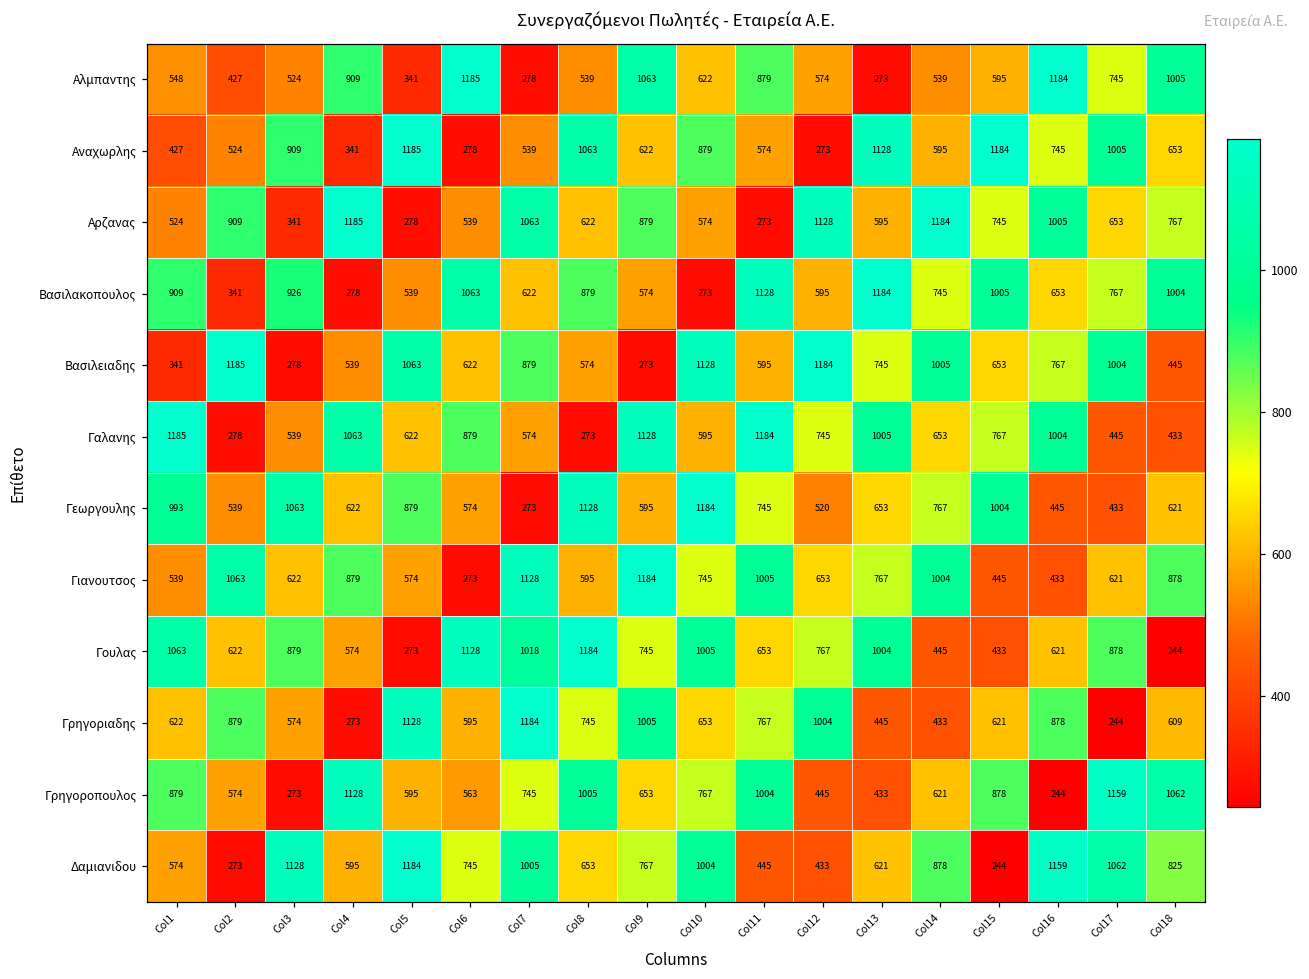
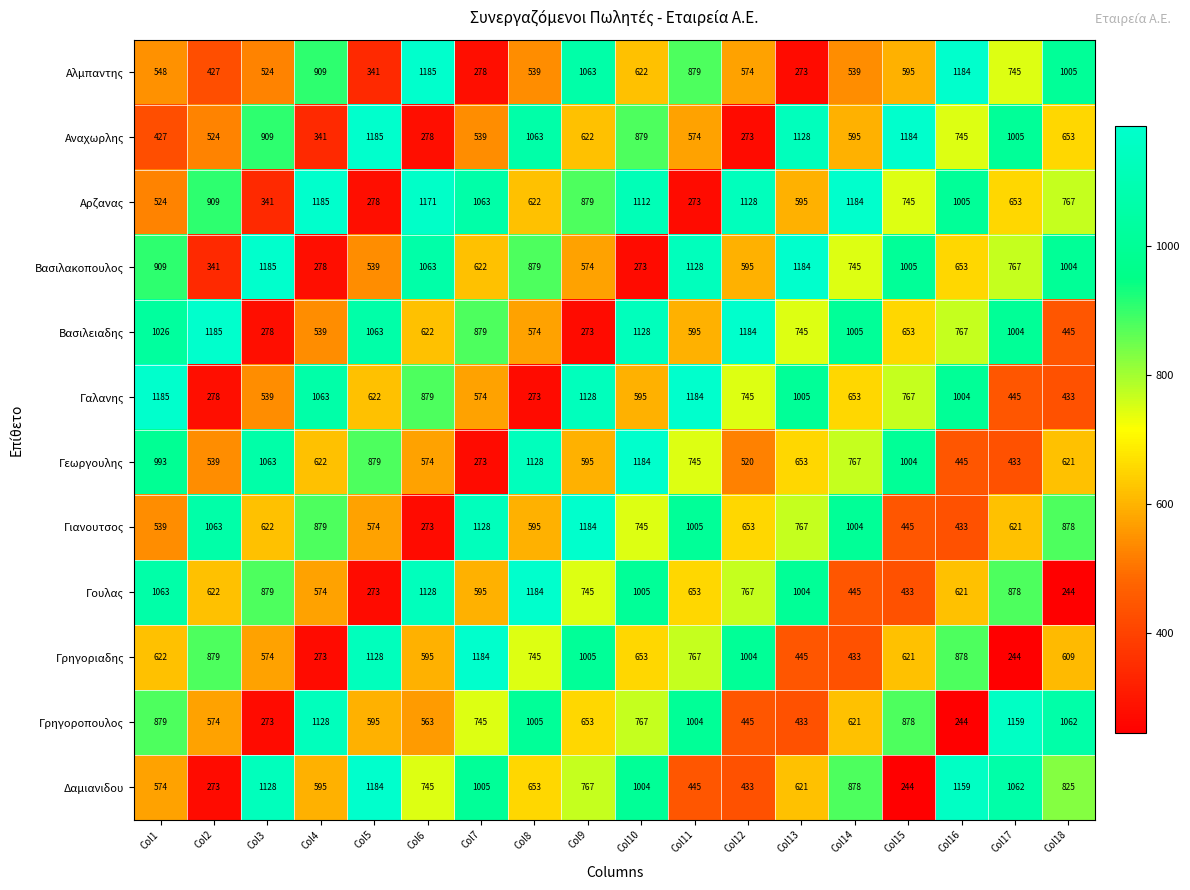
  {
    "Αρζανας": {
      "Col1": 524,
      "Col2": 909,
      "Col3": 341,
      "Col4": 1185,
      "Col5": 278,
-     "Col6": 539,
+     "Col6": 1171,
      "Col7": 1063,
      "Col8": 622,
      "Col9": 879,
-     "Col10": 574,
+     "Col10": 1112,
      "Col11": 273,
      "Col12": 1128,
      "Col13": 595,
      "Col14": 1184,
      "Col15": 745,
      "Col16": 1005,
      "Col17": 653,
      "Col18": 767
    },
    "Βασιλακοπουλος": {
      "Col1": 909,
      "Col2": 341,
-     "Col3": 926,
+     "Col3": 1185,
      "Col4": 278,
      "Col5": 539,
      "Col6": 1063,
      "Col7": 622,
      "Col8": 879,
      "Col9": 574,
      "Col10": 273,
      "Col11": 1128,
      "Col12": 595,
      "Col13": 1184,
      "Col14": 745,
      "Col15": 1005,
      "Col16": 653,
      "Col17": 767,
      "Col18": 1004
    },
    "Βασιλειαδης": {
-     "Col1": 341,
+     "Col1": 1026,
      "Col2": 1185,
      "Col3": 278,
      "Col4": 539,
      "Col5": 1063,
      "Col6": 622,
      "Col7": 879,
      "Col8": 574,
      "Col9": 273,
      "Col10": 1128,
      "Col11": 595,
      "Col12": 1184,
      "Col13": 745,
      "Col14": 1005,
      "Col15": 653,
      "Col16": 767,
      "Col17": 1004,
      "Col18": 445
    },
    "Γουλας": {
      "Col1": 1063,
      "Col2": 622,
      "Col3": 879,
      "Col4": 574,
      "Col5": 273,
      "Col6": 1128,
-     "Col7": 1018,
+     "Col7": 595,
      "Col8": 1184,
      "Col9": 745,
      "Col10": 1005,
      "Col11": 653,
      "Col12": 767,
      "Col13": 1004,
      "Col14": 445,
      "Col15": 433,
      "Col16": 621,
      "Col17": 878,
      "Col18": 244
    }
  }
